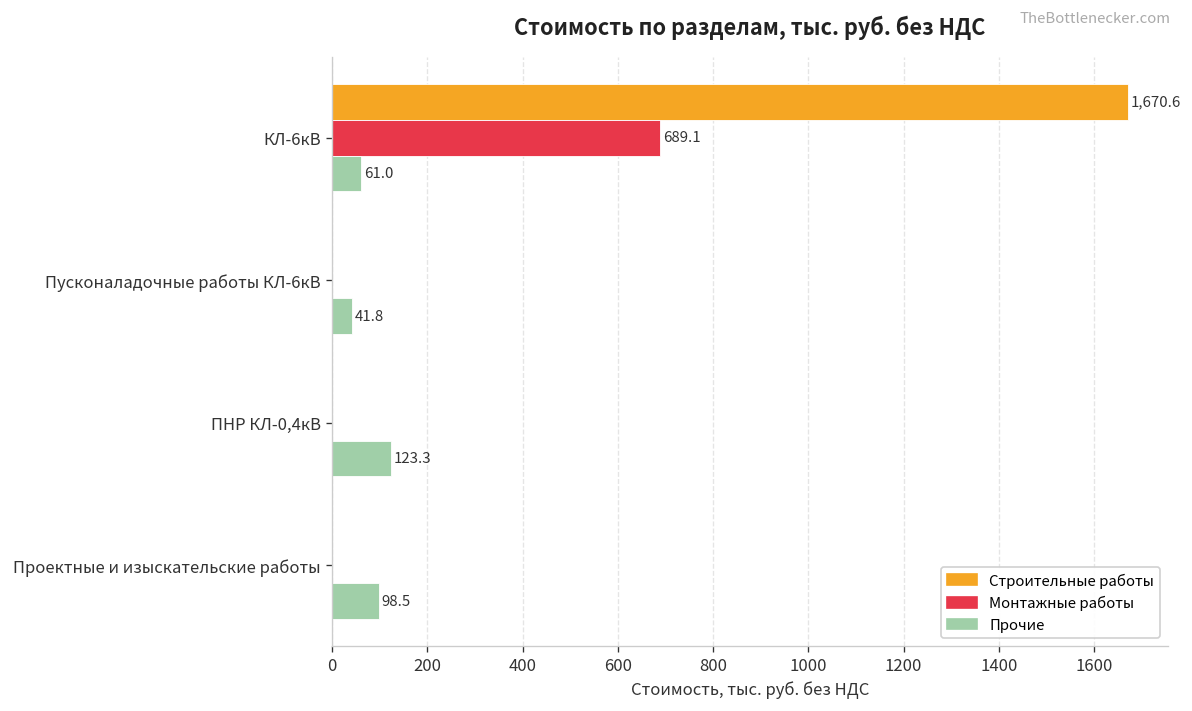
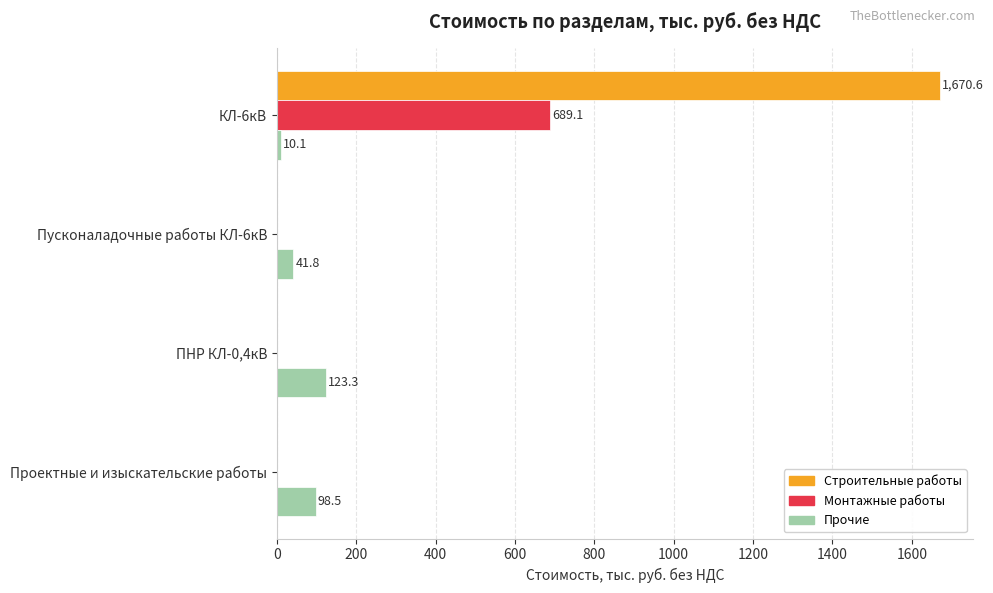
  {
    "Строительные работы": {
      "КЛ-6кВ": "1,670.6"
    },
    "Монтажные работы": {
      "КЛ-6кВ": "689.1"
    },
    "Прочие": {
-     "КЛ-6кВ": "61.0",
+     "КЛ-6кВ": "10.1",
      "Пусконаладочные работы КЛ-6кВ": "41.8",
      "ПНР КЛ-0,4кВ": "123.3",
      "Проектные и изыскательские работы": "98.5"
    }
  }
